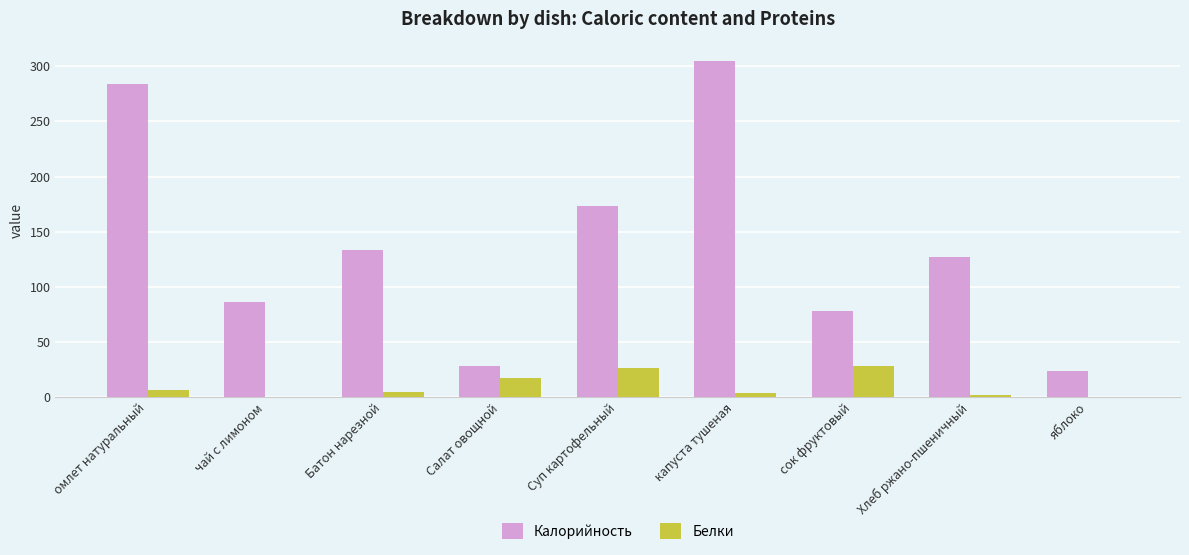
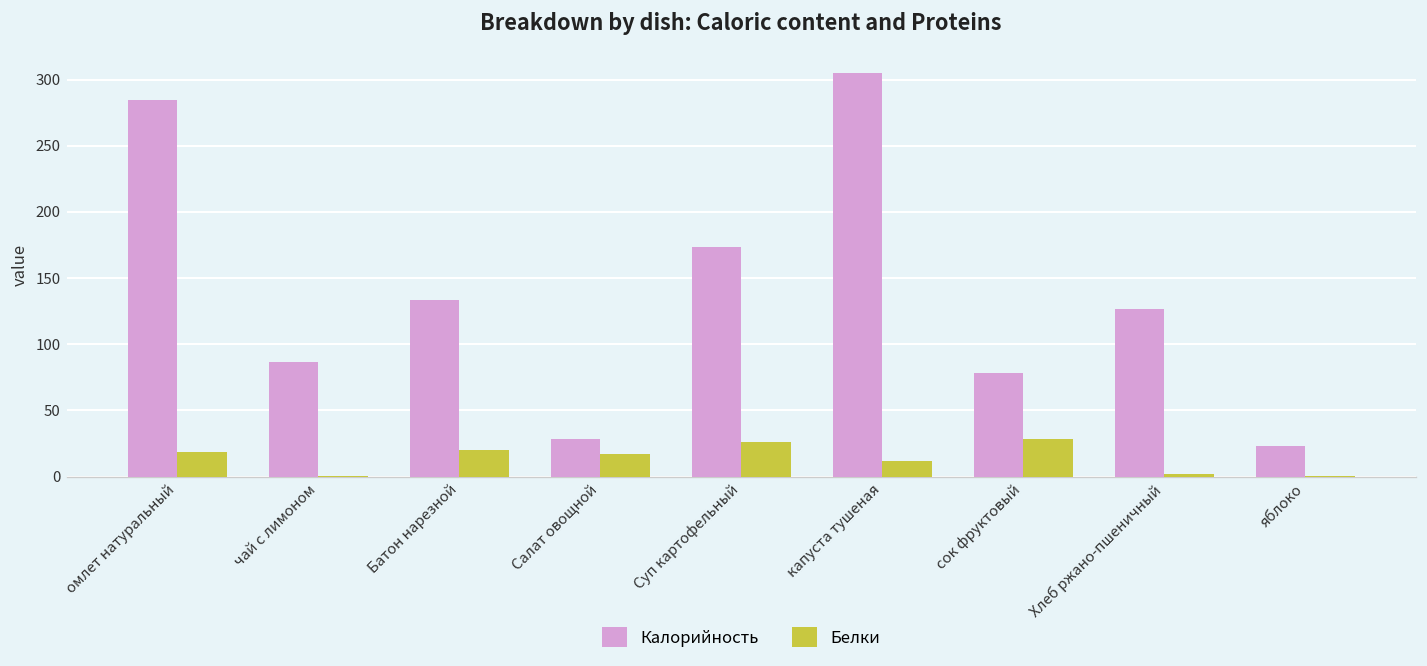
  {
    "Калорийность": {
      "омлет натуральный": 284,
      "чай с лимоном": 86,
      "Батон нарезной": 133,
      "Салат овощной": 28,
      "Суп картофельный": 173,
      "капуста тушеная": 305,
      "сок фруктовый": 78,
      "Хлеб ржано-пшеничный": 127,
      "яблоко": 23
    },
    "Белки": {
-     "омлет натуральный": 6,
-     "Батон нарезной": 5,
+     "омлет натуральный": 18,
+     "Батон нарезной": 20,
      "Салат овощной": 17,
      "Суп картофельный": 26,
-     "капуста тушеная": 4,
+     "капуста тушеная": 12,
      "сок фруктовый": 28
    }
  }
